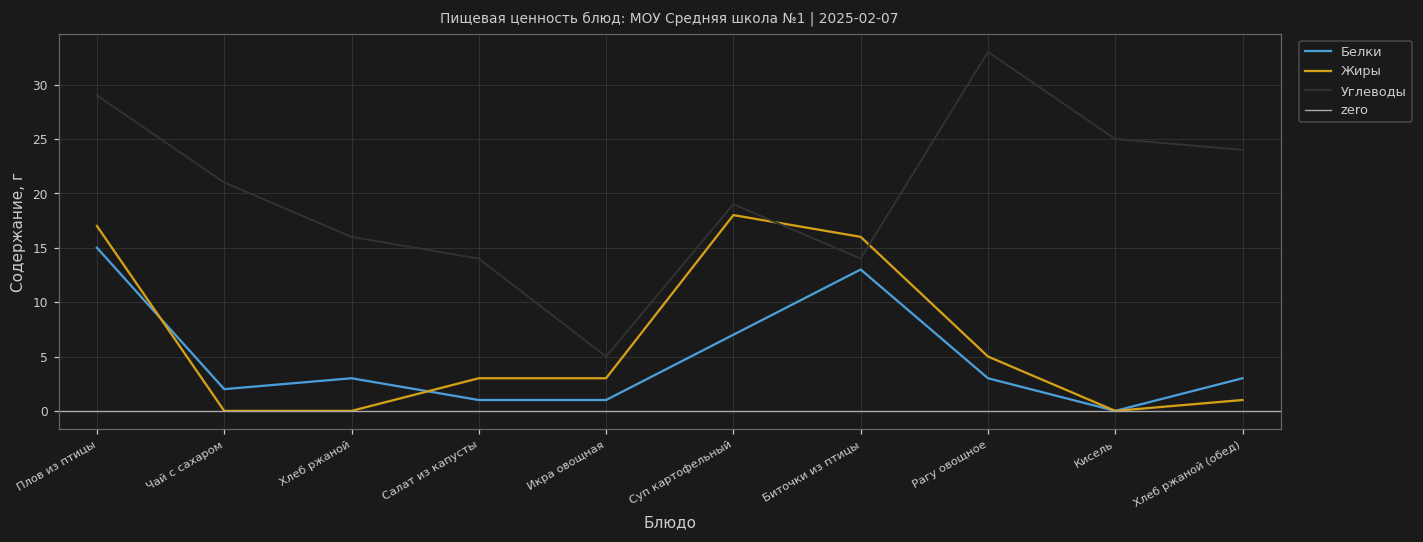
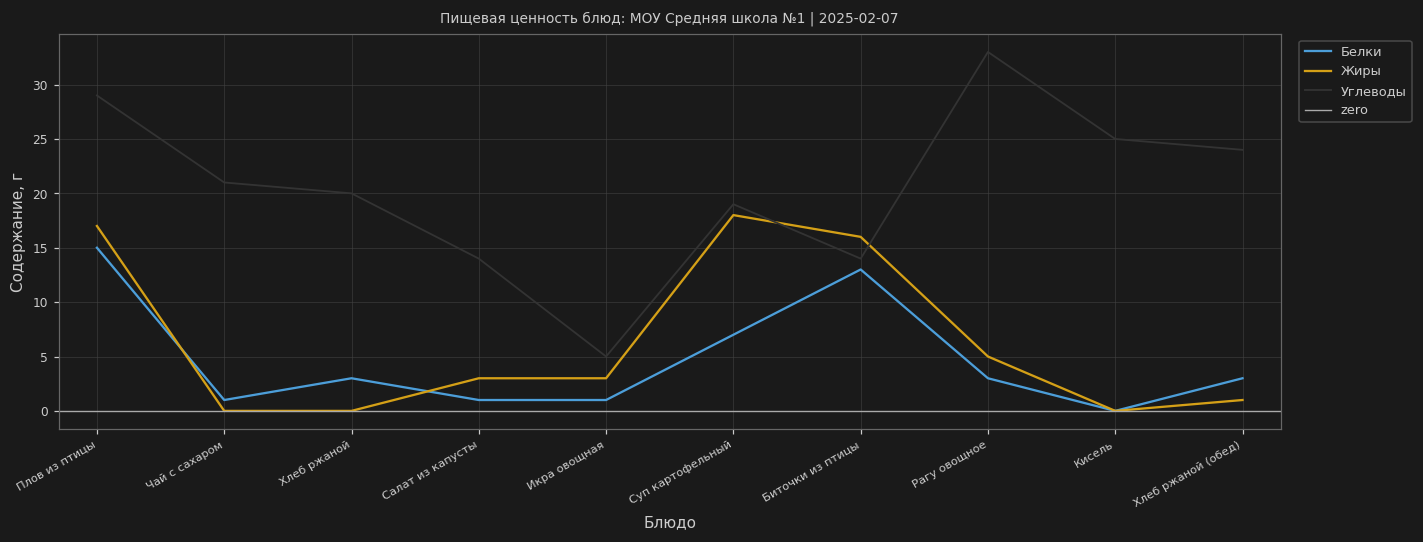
  {
    "Белки": {
      "Плов из птицы": 15,
-     "Чай с сахаром": 2,
+     "Чай с сахаром": 1,
      "Хлеб ржаной": 3,
      "Салат из капусты": 1,
      "Икра овощная": 1,
      "Суп картофельный": 7,
      "Биточки из птицы": 13,
      "Рагу овощное": 3,
      "Хлеб ржаной (обед)": 3
    },
    "Жиры": {
      "Плов из птицы": 17,
      "Чай с сахаром": 0,
      "Хлеб ржаной": 0,
      "Салат из капусты": 3,
      "Икра овощная": 3,
      "Суп картофельный": 18,
      "Биточки из птицы": 16,
      "Рагу овощное": 5,
      "Хлеб ржаной (обед)": 1
    },
    "Углеводы": {
      "Плов из птицы": 29,
      "Чай с сахаром": 21,
-     "Хлеб ржаной": 16,
+     "Хлеб ржаной": 20,
      "Салат из капусты": 14,
      "Икра овощная": 5,
      "Суп картофельный": 19,
      "Биточки из птицы": 14,
      "Рагу овощное": 33,
      "Кисель": 25,
      "Хлеб ржаной (обед)": 24
    }
  }
